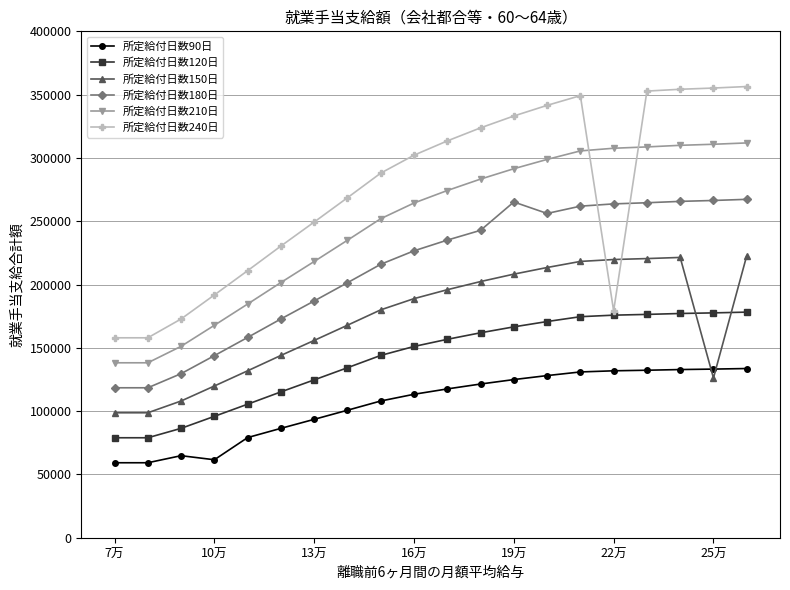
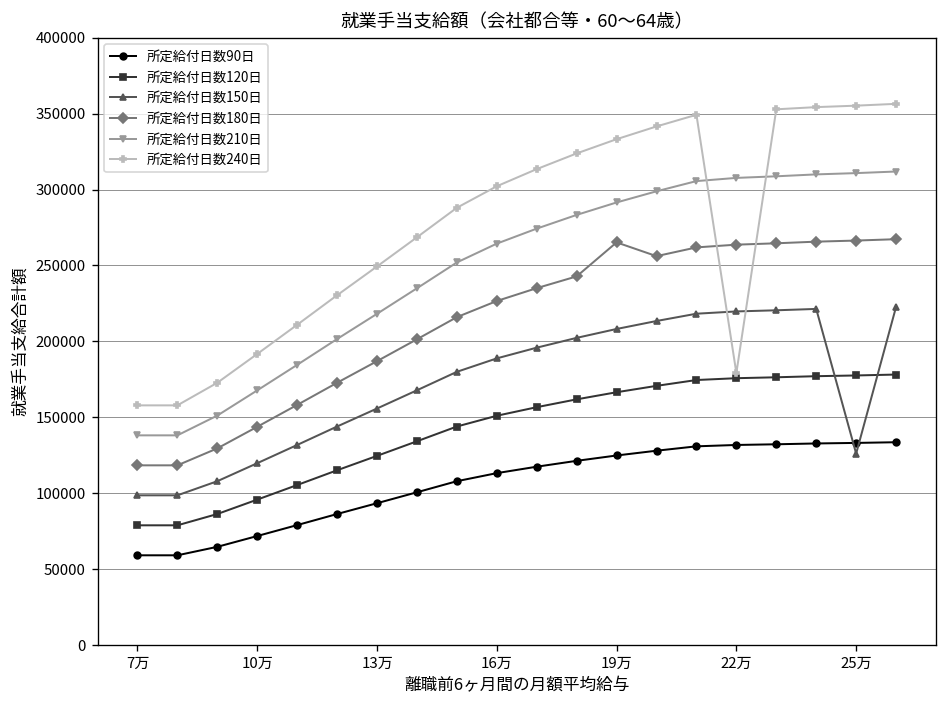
  {
    "所定給付日数90日": {
      "7万": 59000,
-     "10万": 62000,
+     "10万": 72000,
      "13万": 94000,
      "16万": 113000,
      "19万": 125000,
      "22万": 132000,
      "25万": 133000
    }
  }
